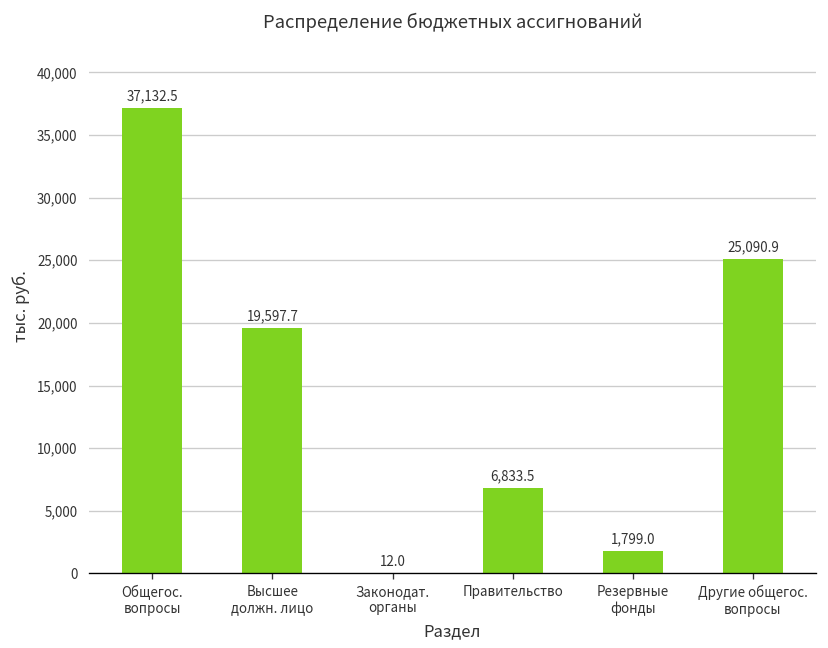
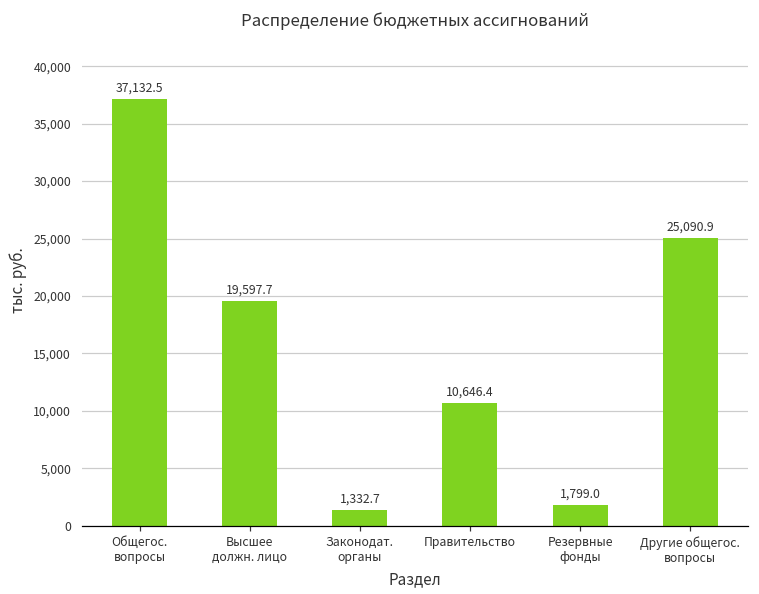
  {
    "Общегос. вопросы": "37,132.5",
    "Высшее должн. лицо": "19,597.7",
-   "Законодат. органы": "12.0",
-   "Правительство": "6,833.5",
+   "Законодат. органы": "1,332.7",
+   "Правительство": "10,646.4",
    "Резервные фонды": "1,799.0",
    "Другие общегос. вопросы": "25,090.9"
  }
